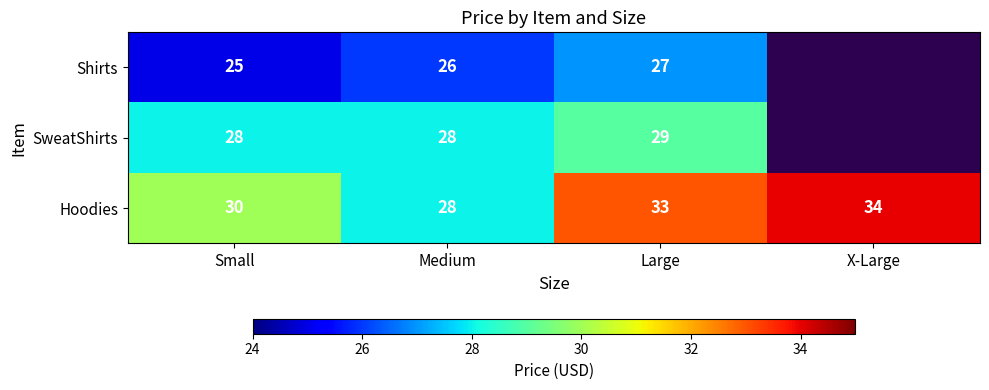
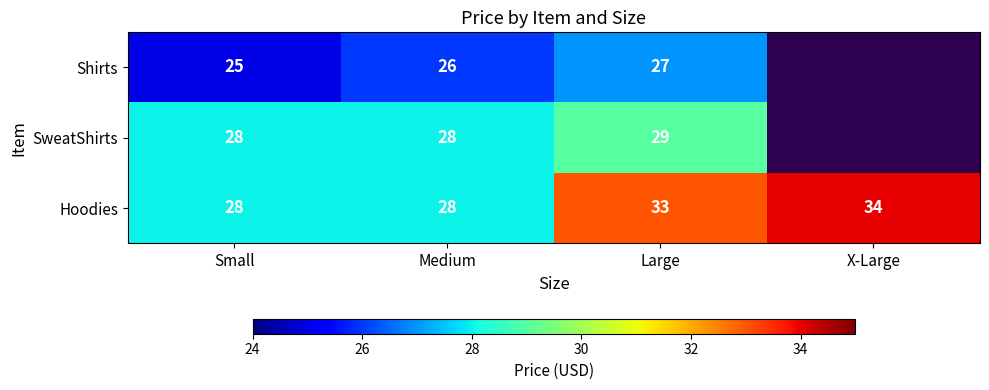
  {
    "Shirts": {
      "Small": 25,
      "Medium": 26,
      "Large": 27
    },
    "SweatShirts": {
      "Small": 28,
      "Medium": 28,
      "Large": 29
    },
    "Hoodies": {
-     "Small": 30,
+     "Small": 28,
      "Medium": 28,
      "Large": 33,
      "X-Large": 34
    }
  }
